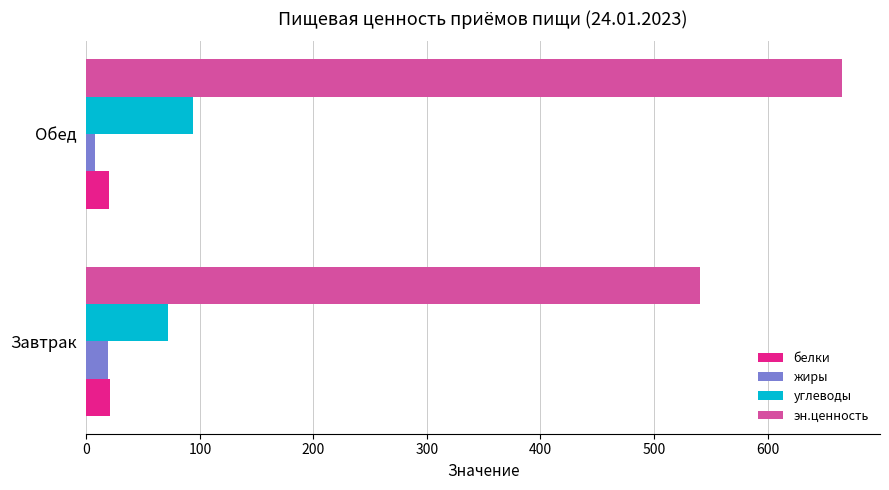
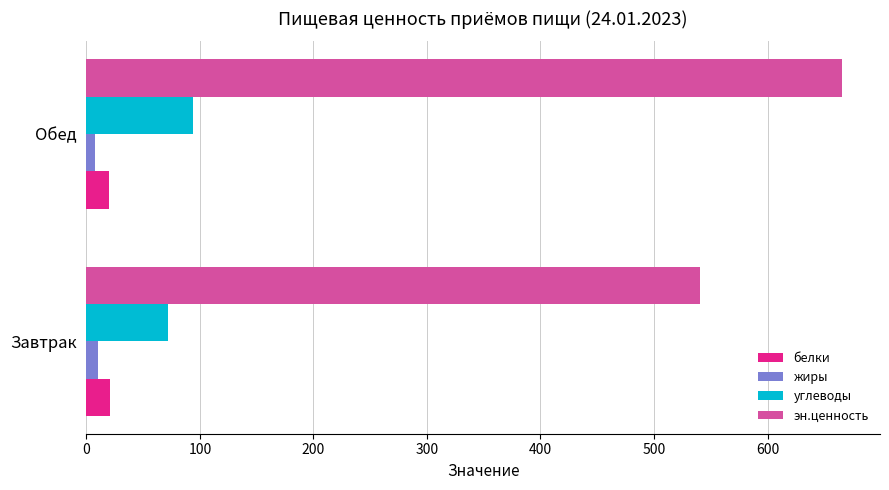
  {
    "жиры": {
      "Обед": 7,
-     "Завтрак": 19
+     "Завтрак": 10
    },
    "углеводы": {
      "Обед": 94,
      "Завтрак": 72
    }
  }
